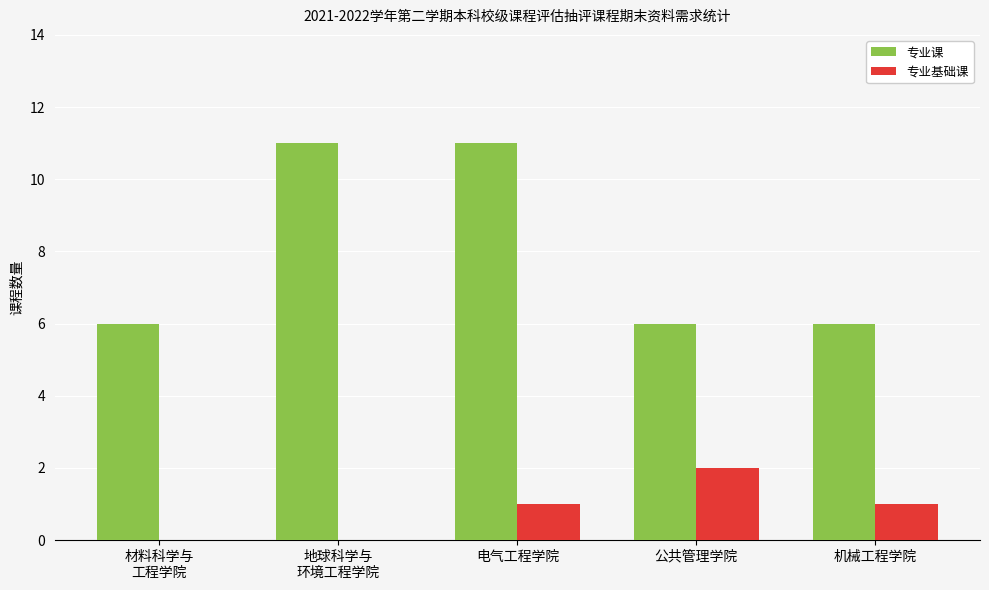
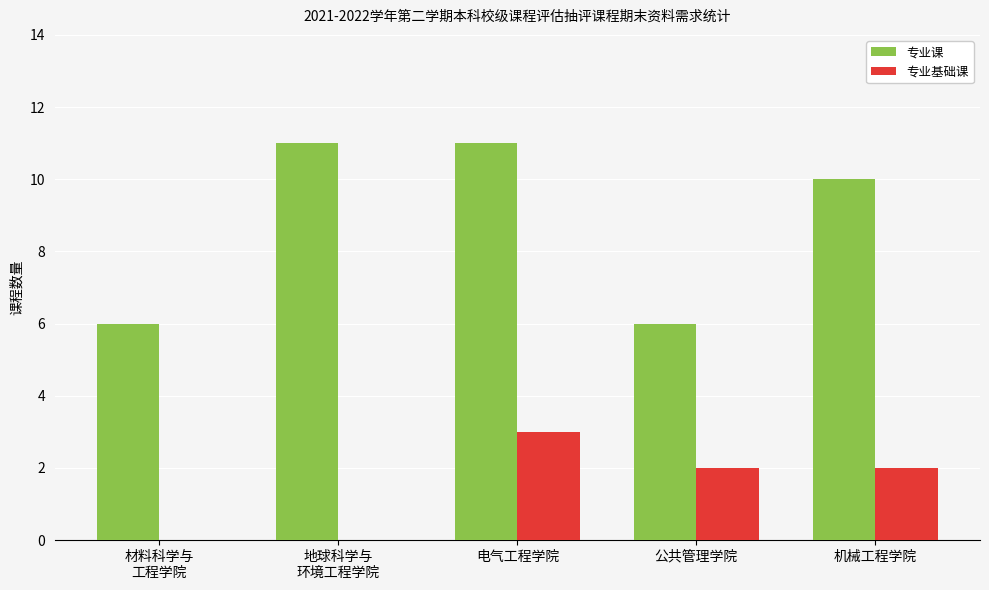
  {
    "专业课": {
      "材料科学与 工程学院": 6,
      "地球科学与 环境工程学院": 11,
      "电气工程学院": 11,
      "公共管理学院": 6,
-     "机械工程学院": 6
+     "机械工程学院": 10
    },
    "专业基础课": {
      "材料科学与 工程学院": 0,
      "地球科学与 环境工程学院": 0,
-     "电气工程学院": 1,
+     "电气工程学院": 3,
      "公共管理学院": 2,
-     "机械工程学院": 1
+     "机械工程学院": 2
    }
  }
